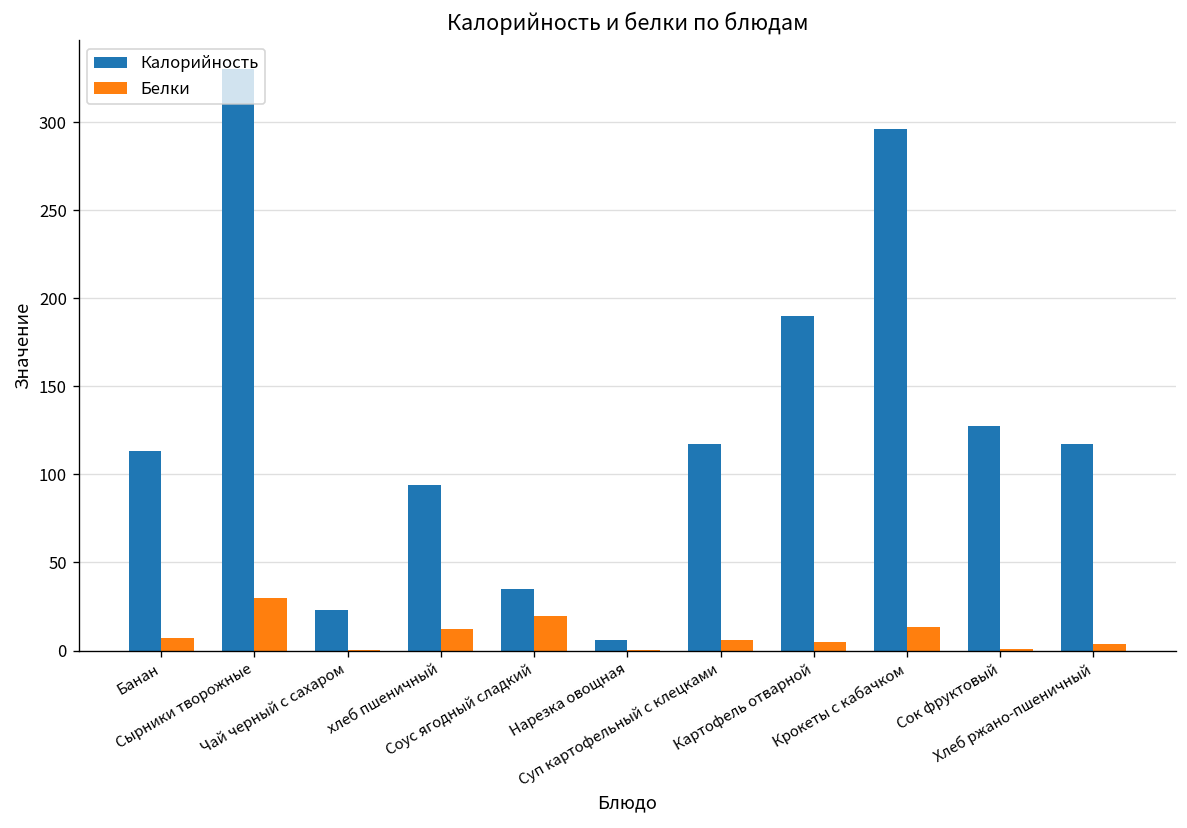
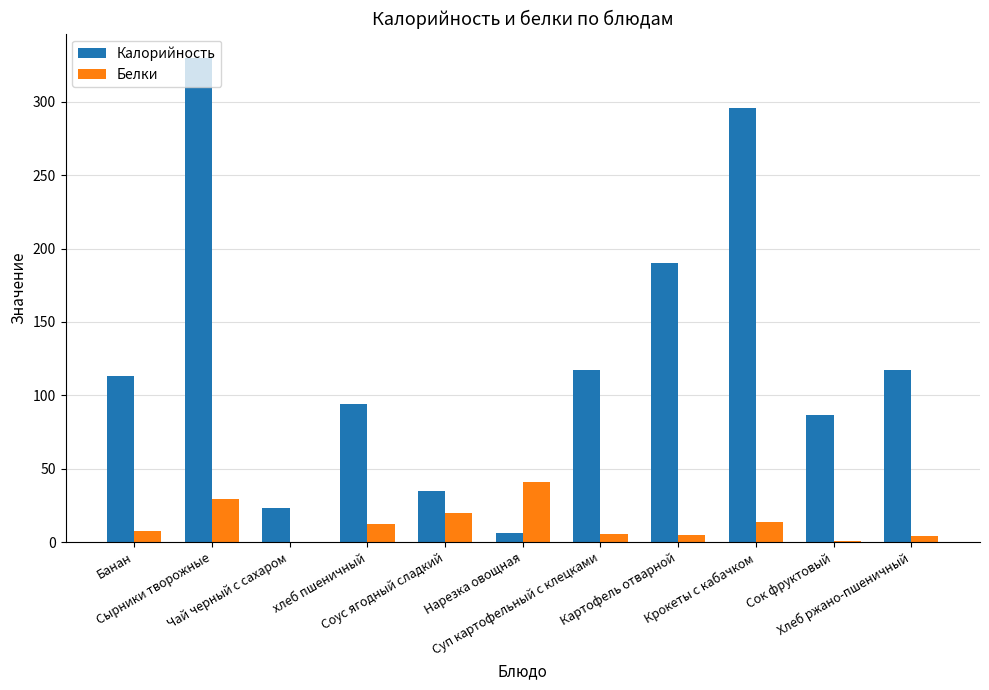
  {
    "Калорийность": {
      "Банан": 113,
      "Чай черный с сахаром": 23,
      "хлеб пшеничный": 94,
      "Соус ягодный сладкий": 35,
      "Нарезка овощная": 6,
      "Суп картофельный с клецками": 117,
      "Картофель отварной": 190,
      "Крокеты с кабачком": 296,
-     "Сок фруктовый": 128,
+     "Сок фруктовый": 87,
      "Хлеб ржано-пшеничный": 117
    },
    "Белки": {
      "Банан": 7,
      "Сырники творожные": 30,
      "хлеб пшеничный": 13,
      "Соус ягодный сладкий": 20,
-     "Нарезка овощная": 0,
+     "Нарезка овощная": 41,
      "Суп картофельный с клецками": 6,
      "Картофель отварной": 5,
      "Крокеты с кабачком": 14,
      "Хлеб ржано-пшеничный": 4
    }
  }
